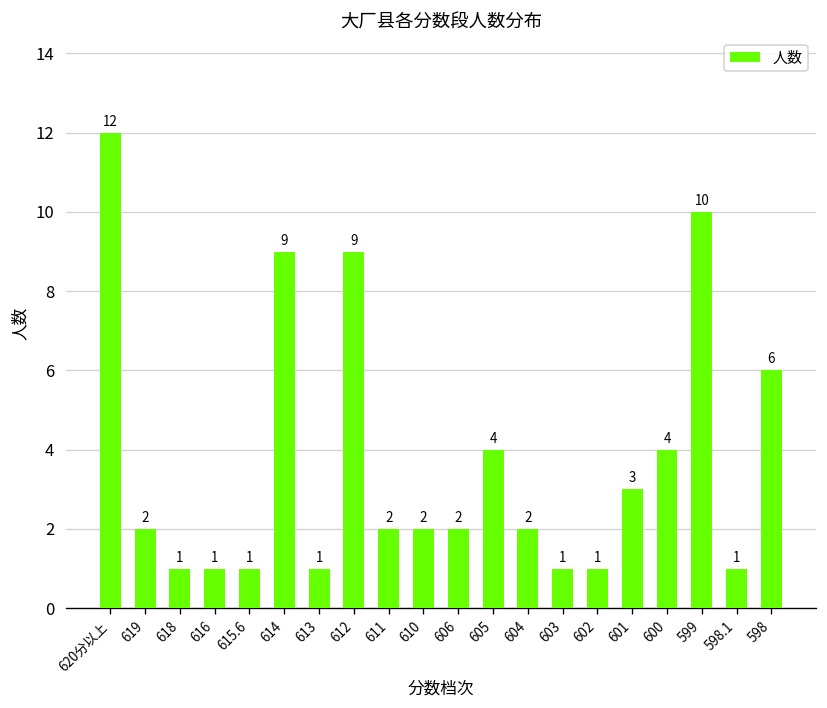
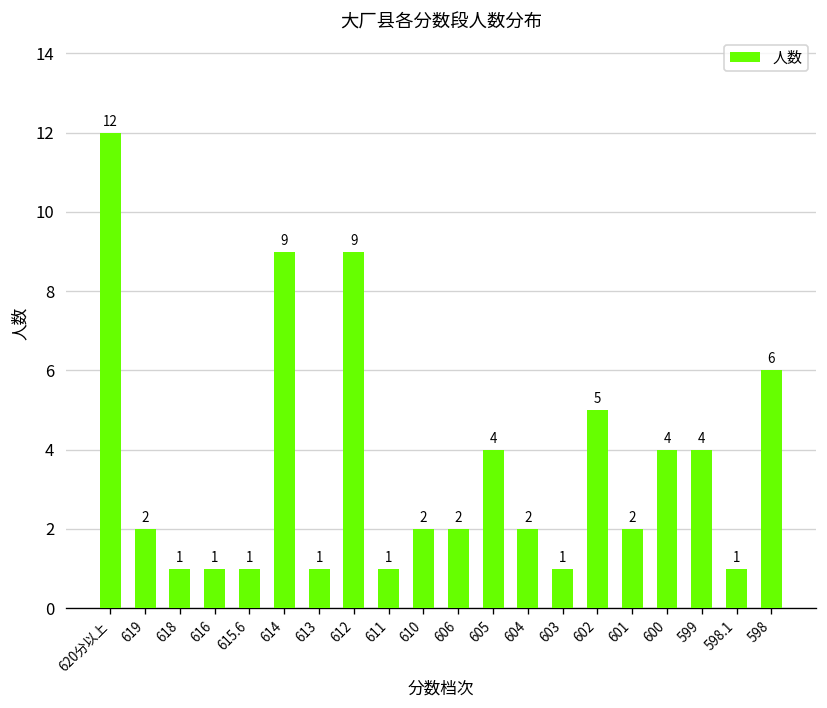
  {
    "620分以上": 12,
    "619": 2,
    "618": 1,
    "616": 1,
    "615.6": 1,
    "614": 9,
    "613": 1,
    "612": 9,
-   "611": 2,
+   "611": 1,
    "610": 2,
    "606": 2,
    "605": 4,
    "604": 2,
    "603": 1,
-   "602": 1,
-   "601": 3,
+   "602": 5,
+   "601": 2,
    "600": 4,
-   "599": 10,
+   "599": 4,
    "598.1": 1,
    "598": 6
  }
